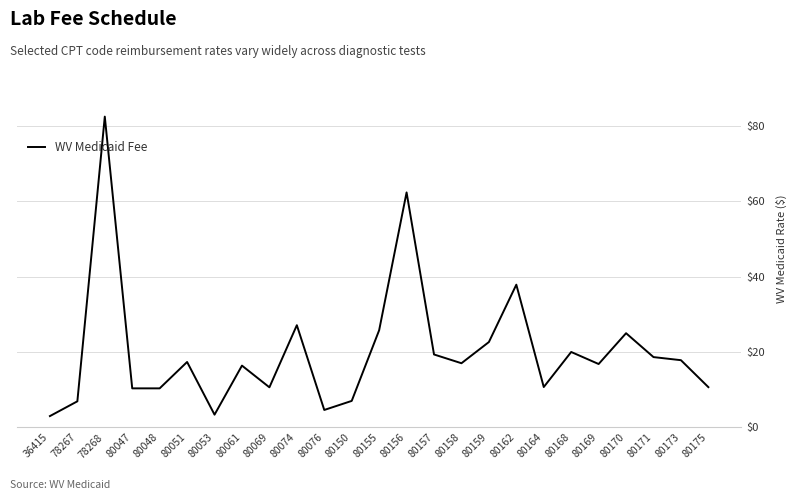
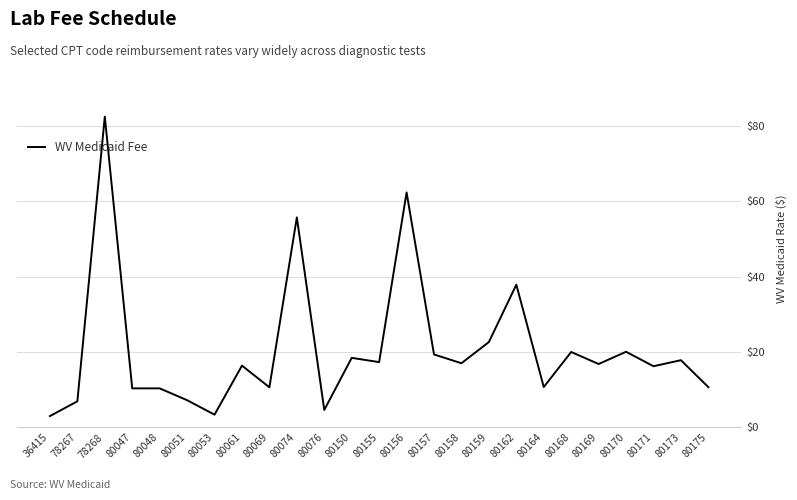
  {
    "36415": "$3",
    "78267": "$7",
    "78268": "$82",
    "80047": "$10",
    "80048": "$10",
-   "80051": "$17",
+   "80051": "$7",
    "80053": "$3",
    "80061": "$16",
    "80069": "$11",
-   "80074": "$27",
+   "80074": "$56",
    "80076": "$5",
-   "80150": "$7",
-   "80155": "$26",
+   "80150": "$18",
+   "80155": "$17",
    "80156": "$62",
    "80157": "$19",
    "80158": "$17",
    "80159": "$23",
    "80162": "$38",
    "80164": "$11",
    "80168": "$20",
    "80169": "$17",
-   "80170": "$25",
-   "80171": "$19",
+   "80170": "$20",
+   "80171": "$16",
    "80173": "$18",
    "80175": "$11"
  }
